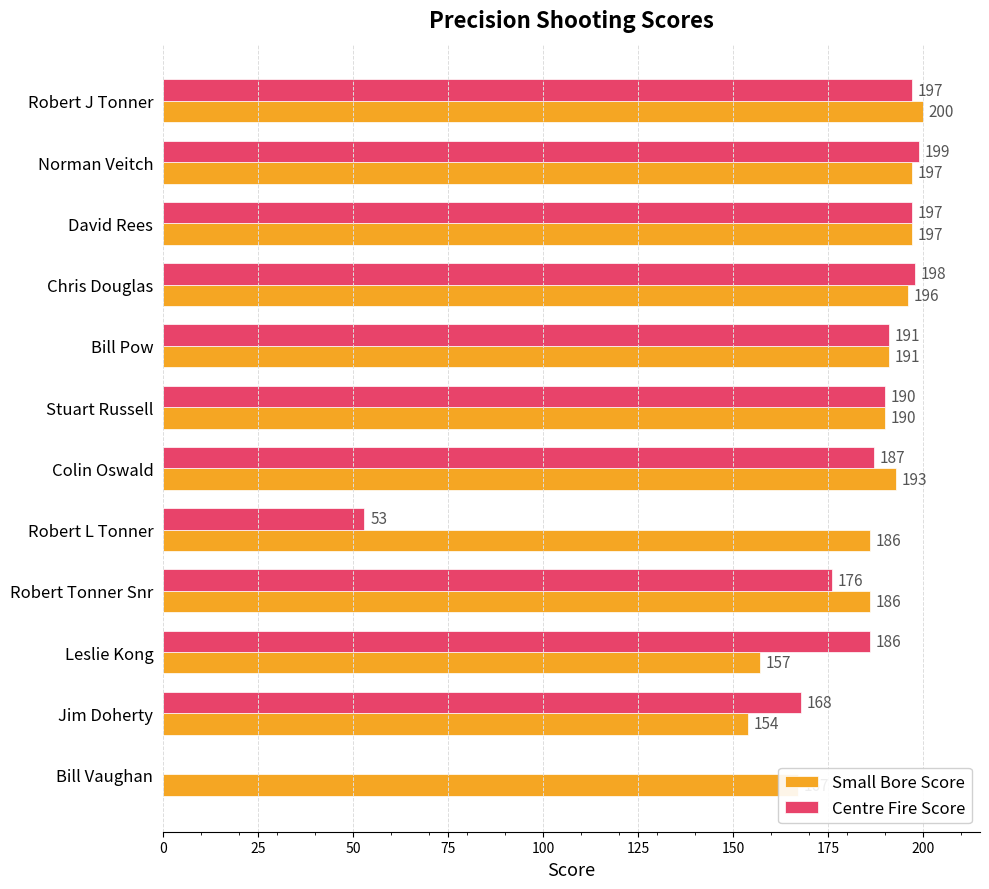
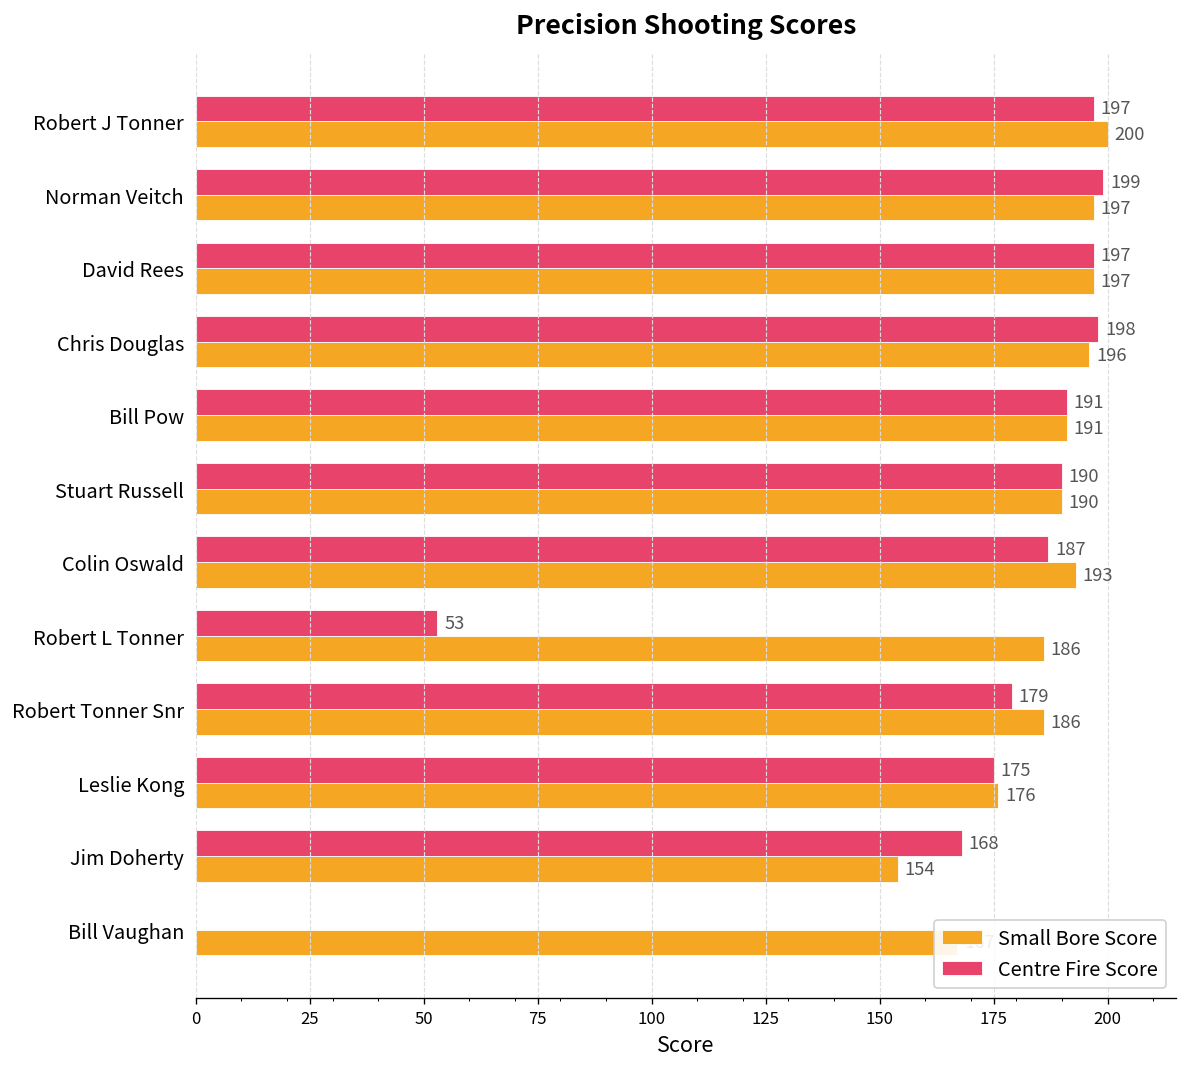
  {
    "Small Bore Score": {
      "Robert J Tonner": 200,
      "Norman Veitch": 197,
      "David Rees": 197,
      "Chris Douglas": 196,
      "Bill Pow": 191,
      "Stuart Russell": 190,
      "Colin Oswald": 193,
      "Robert L Tonner": 186,
      "Robert Tonner Snr": 186,
-     "Leslie Kong": 157,
+     "Leslie Kong": 176,
      "Jim Doherty": 154
    },
    "Centre Fire Score": {
      "Robert J Tonner": 197,
      "Norman Veitch": 199,
      "David Rees": 197,
      "Chris Douglas": 198,
      "Bill Pow": 191,
      "Stuart Russell": 190,
      "Colin Oswald": 187,
      "Robert L Tonner": 53,
-     "Robert Tonner Snr": 176,
-     "Leslie Kong": 186,
+     "Robert Tonner Snr": 179,
+     "Leslie Kong": 175,
      "Jim Doherty": 168
    }
  }
